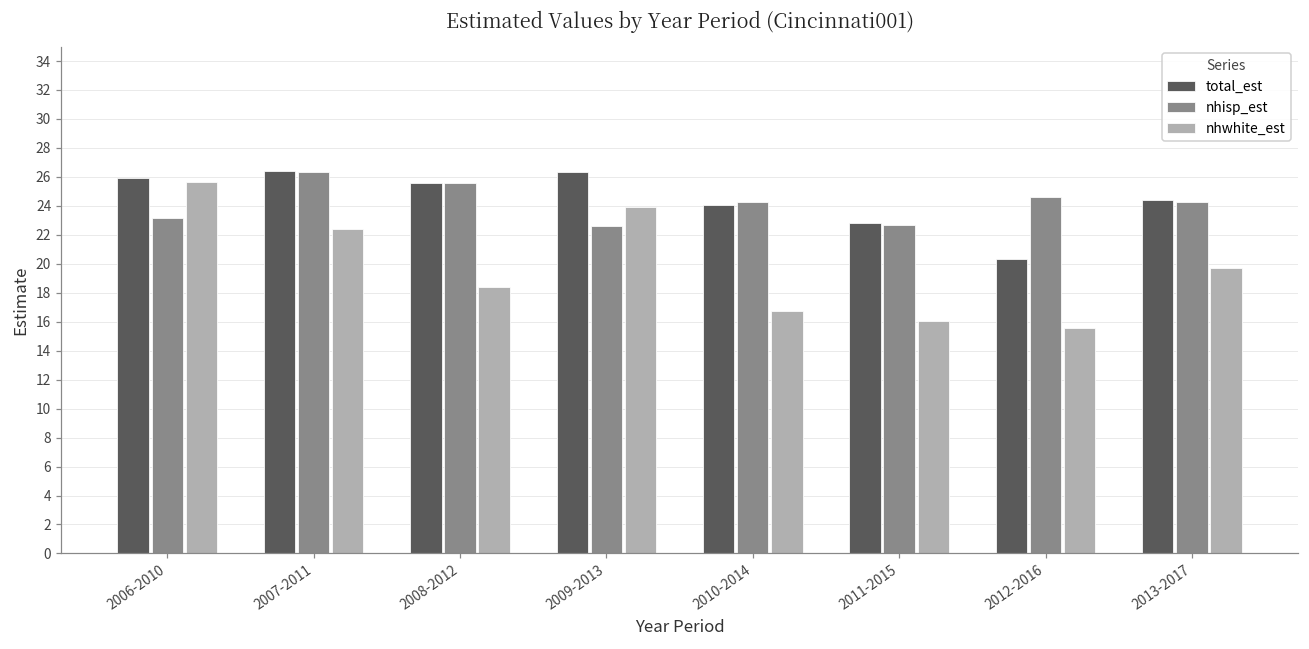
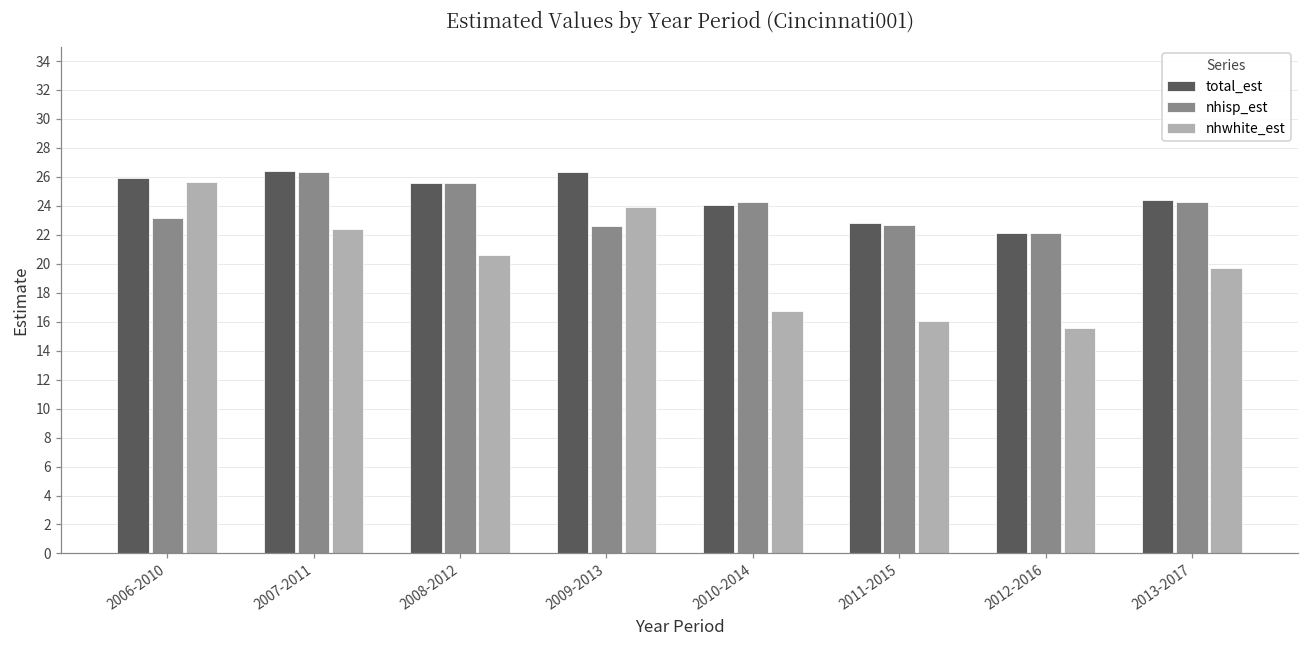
  {
    "total_est": {
      "2006-2010": 25.9,
      "2007-2011": 26.4,
      "2008-2012": 25.6,
      "2009-2013": 26.4,
      "2010-2014": 24.1,
      "2011-2015": 22.8,
-     "2012-2016": 20.3,
+     "2012-2016": 22.1,
      "2013-2017": 24.4
    },
    "nhisp_est": {
      "2006-2010": 23.2,
      "2007-2011": 26.4,
      "2008-2012": 25.6,
      "2009-2013": 22.6,
      "2010-2014": 24.2,
      "2011-2015": 22.7,
-     "2012-2016": 24.6,
+     "2012-2016": 22.1,
      "2013-2017": 24.3
    },
    "nhwhite_est": {
      "2006-2010": 25.6,
      "2007-2011": 22.4,
-     "2008-2012": 18.4,
+     "2008-2012": 20.6,
      "2009-2013": 23.9,
      "2010-2014": 16.8,
      "2011-2015": 16.1,
      "2012-2016": 15.6,
      "2013-2017": 19.7
    }
  }
